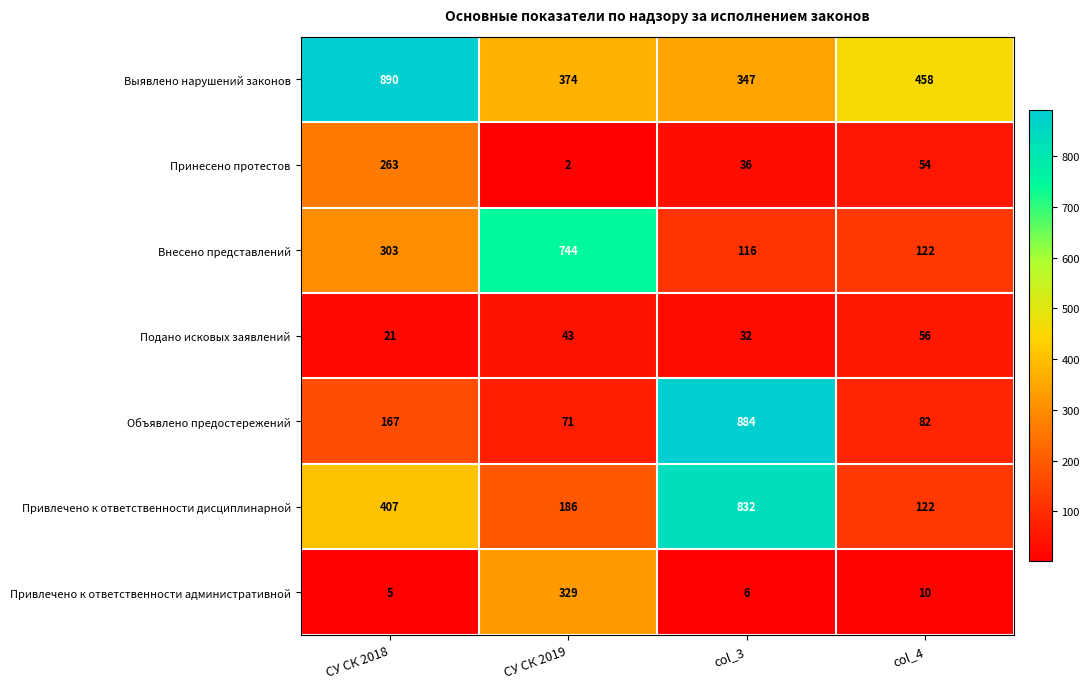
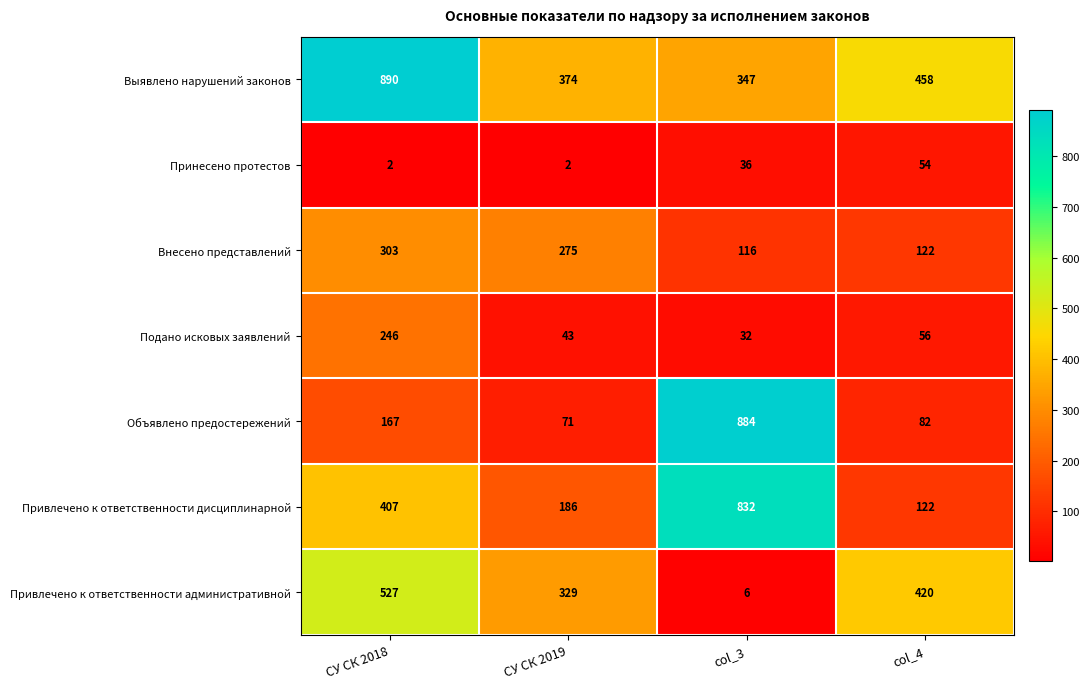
  {
    "Выявлено нарушений законов": {
      "СУ СК 2018": 890,
      "СУ СК 2019": 374,
      "col_3": 347,
      "col_4": 458
    },
    "Принесено протестов": {
-     "СУ СК 2018": 263,
+     "СУ СК 2018": 2,
      "СУ СК 2019": 2,
      "col_3": 36,
      "col_4": 54
    },
    "Внесено представлений": {
      "СУ СК 2018": 303,
-     "СУ СК 2019": 744,
+     "СУ СК 2019": 275,
      "col_3": 116,
      "col_4": 122
    },
    "Подано исковых заявлений": {
-     "СУ СК 2018": 21,
+     "СУ СК 2018": 246,
      "СУ СК 2019": 43,
      "col_3": 32,
      "col_4": 56
    },
    "Объявлено предостережений": {
      "СУ СК 2018": 167,
      "СУ СК 2019": 71,
      "col_3": 884,
      "col_4": 82
    },
    "Привлечено к ответственности дисциплинарной": {
      "СУ СК 2018": 407,
      "СУ СК 2019": 186,
      "col_3": 832,
      "col_4": 122
    },
    "Привлечено к ответственности административной": {
-     "СУ СК 2018": 5,
+     "СУ СК 2018": 527,
      "СУ СК 2019": 329,
      "col_3": 6,
-     "col_4": 10
+     "col_4": 420
    }
  }
